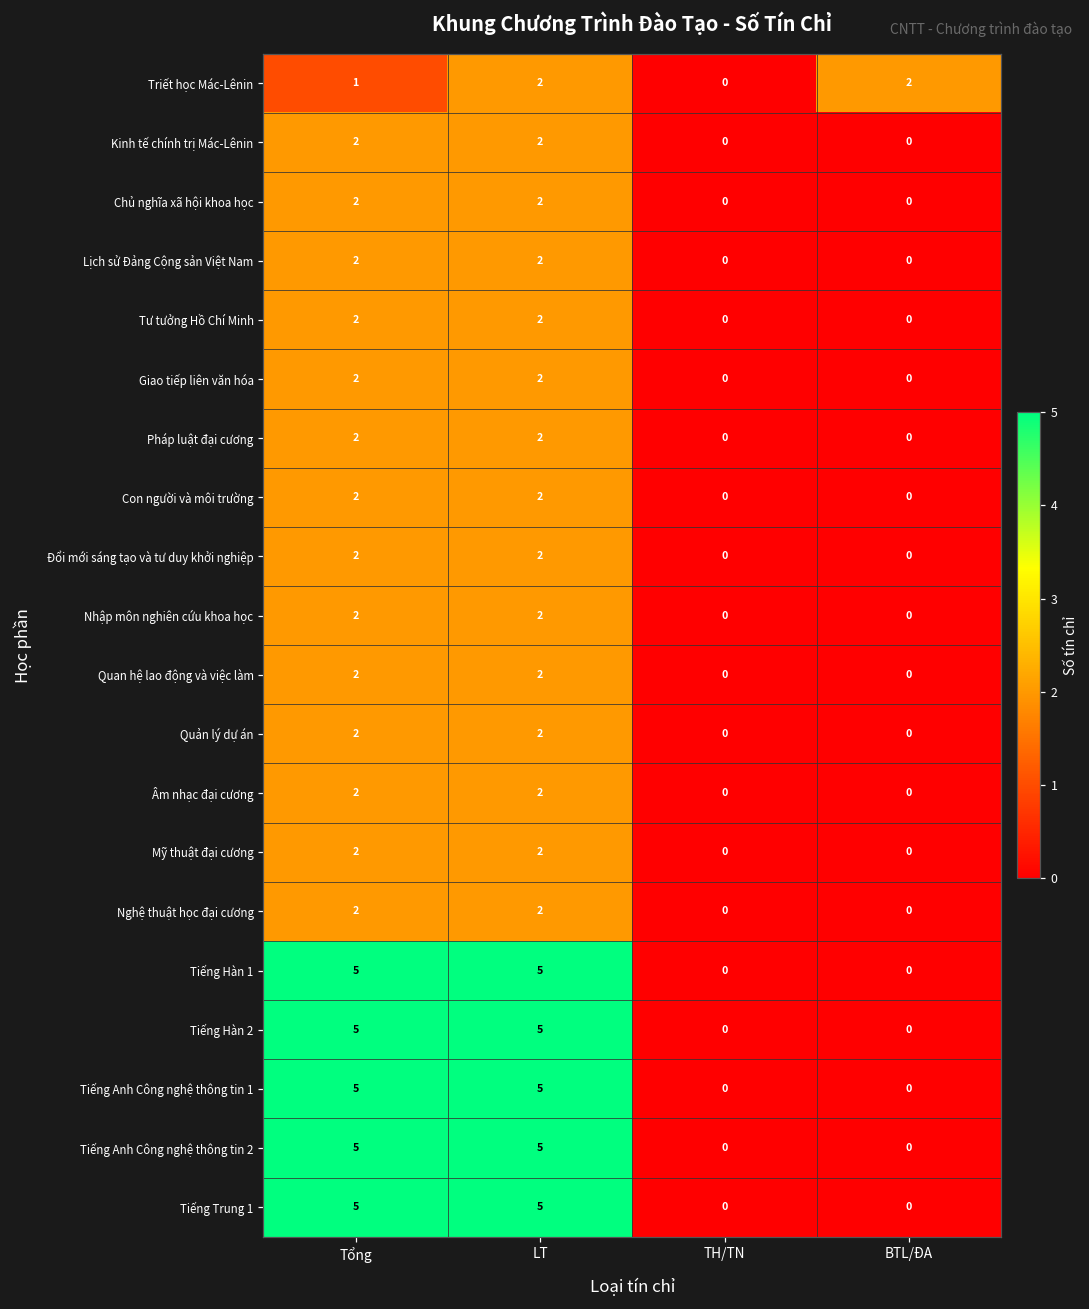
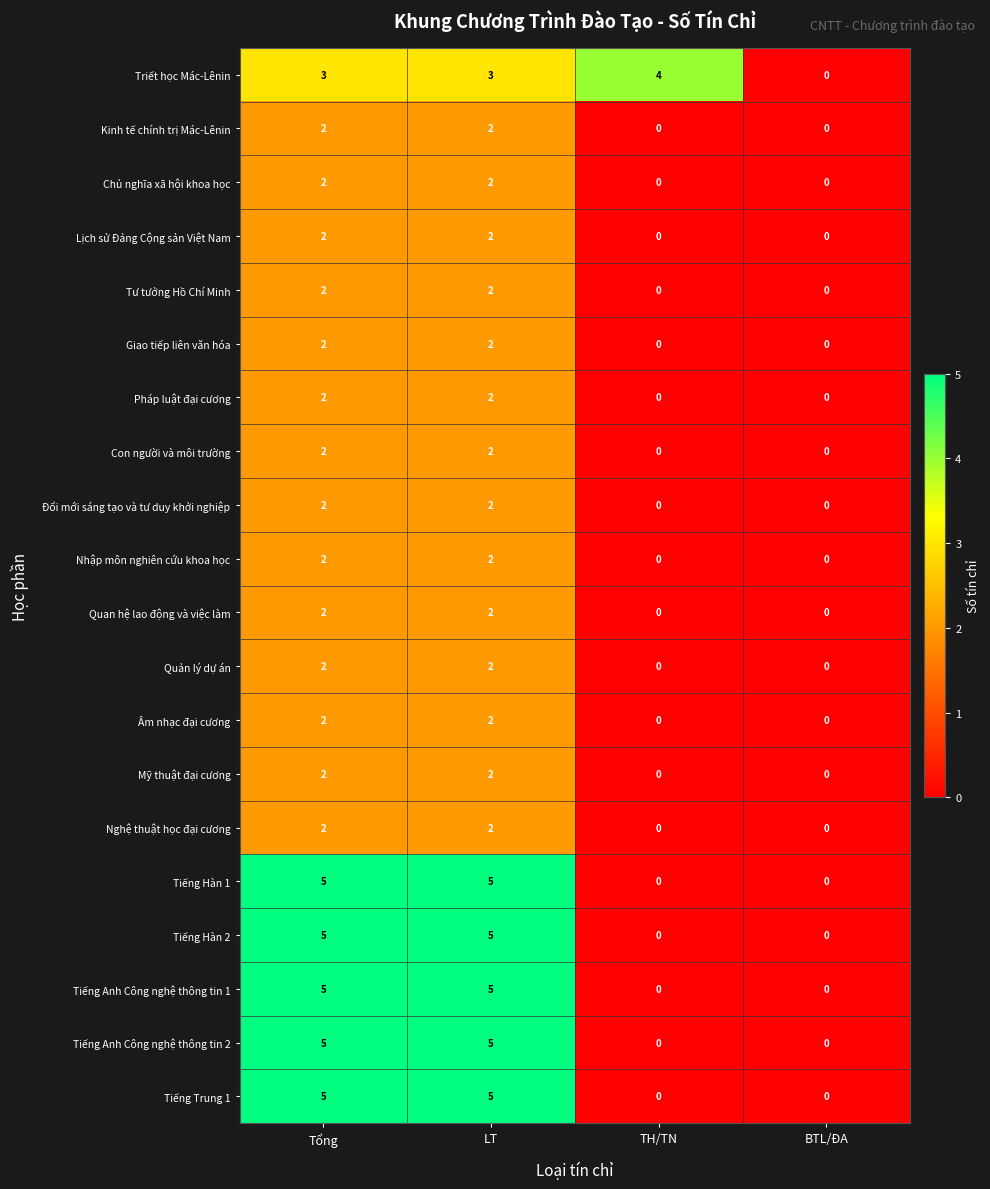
  {
    "Triết học Mác-Lênin": {
-     "Tổng": 1,
-     "LT": 2,
-     "TH/TN": 0,
-     "BTL/ĐA": 2
+     "Tổng": 3,
+     "LT": 3,
+     "TH/TN": 4,
+     "BTL/ĐA": 0
    },
    "Kinh tế chính trị Mác-Lênin": {
      "Tổng": 2,
      "LT": 2,
      "TH/TN": 0,
      "BTL/ĐA": 0
    },
    "Chủ nghĩa xã hội khoa học": {
      "Tổng": 2,
      "LT": 2,
      "TH/TN": 0,
      "BTL/ĐA": 0
    },
    "Lịch sử Đảng Cộng sản Việt Nam": {
      "Tổng": 2,
      "LT": 2,
      "TH/TN": 0,
      "BTL/ĐA": 0
    },
    "Tư tưởng Hồ Chí Minh": {
      "Tổng": 2,
      "LT": 2,
      "TH/TN": 0,
      "BTL/ĐA": 0
    },
    "Giao tiếp liên văn hóa": {
      "Tổng": 2,
      "LT": 2,
      "TH/TN": 0,
      "BTL/ĐA": 0
    },
    "Pháp luật đại cương": {
      "Tổng": 2,
      "LT": 2,
      "TH/TN": 0,
      "BTL/ĐA": 0
    },
    "Con người và môi trường": {
      "Tổng": 2,
      "LT": 2,
      "TH/TN": 0,
      "BTL/ĐA": 0
    },
    "Đổi mới sáng tạo và tư duy khởi nghiệp": {
      "Tổng": 2,
      "LT": 2,
      "TH/TN": 0,
      "BTL/ĐA": 0
    },
    "Nhập môn nghiên cứu khoa học": {
      "Tổng": 2,
      "LT": 2,
      "TH/TN": 0,
      "BTL/ĐA": 0
    },
    "Quan hệ lao động và việc làm": {
      "Tổng": 2,
      "LT": 2,
      "TH/TN": 0,
      "BTL/ĐA": 0
    },
    "Quản lý dự án": {
      "Tổng": 2,
      "LT": 2,
      "TH/TN": 0,
      "BTL/ĐA": 0
    },
    "Âm nhạc đại cương": {
      "Tổng": 2,
      "LT": 2,
      "TH/TN": 0,
      "BTL/ĐA": 0
    },
    "Mỹ thuật đại cương": {
      "Tổng": 2,
      "LT": 2,
      "TH/TN": 0,
      "BTL/ĐA": 0
    },
    "Nghệ thuật học đại cương": {
      "Tổng": 2,
      "LT": 2,
      "TH/TN": 0,
      "BTL/ĐA": 0
    },
    "Tiếng Hàn 1": {
      "Tổng": 5,
      "LT": 5,
      "TH/TN": 0,
      "BTL/ĐA": 0
    },
    "Tiếng Hàn 2": {
      "Tổng": 5,
      "LT": 5,
      "TH/TN": 0,
      "BTL/ĐA": 0
    },
    "Tiếng Anh Công nghệ thông tin 1": {
      "Tổng": 5,
      "LT": 5,
      "TH/TN": 0,
      "BTL/ĐA": 0
    },
    "Tiếng Anh Công nghệ thông tin 2": {
      "Tổng": 5,
      "LT": 5,
      "TH/TN": 0,
      "BTL/ĐA": 0
    },
    "Tiếng Trung 1": {
      "Tổng": 5,
      "LT": 5,
      "TH/TN": 0,
      "BTL/ĐA": 0
    }
  }
